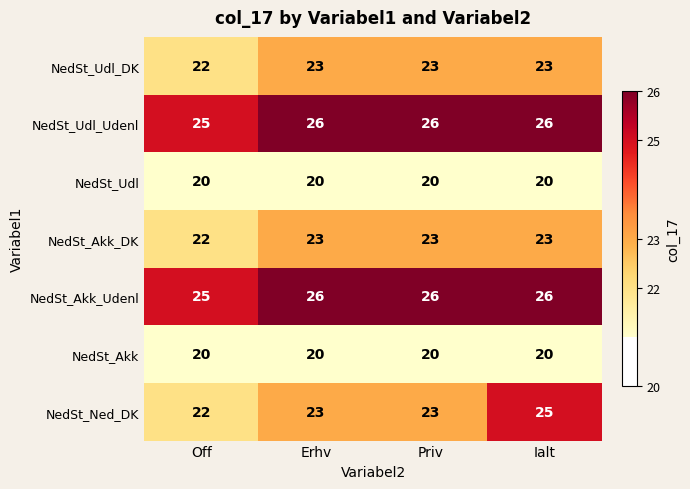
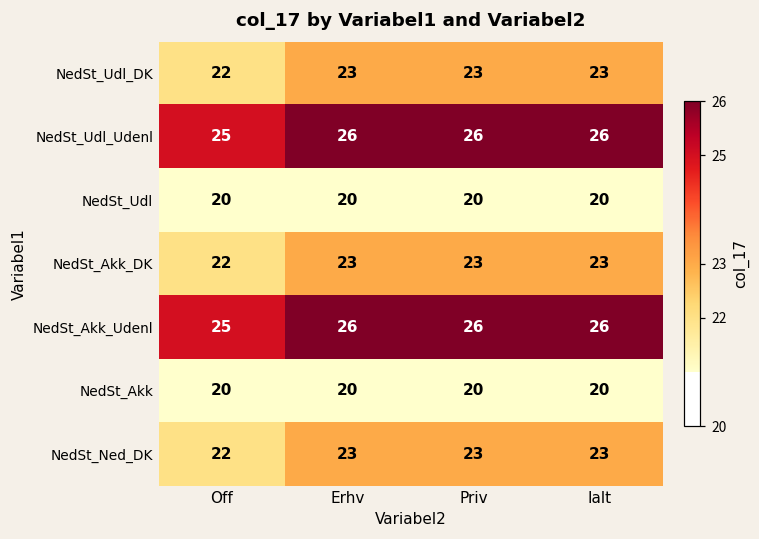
  {
    "NedSt_Udl_DK": {
      "Off": 22,
      "Erhv": 23,
      "Priv": 23,
      "Ialt": 23
    },
    "NedSt_Udl_Udenl": {
      "Off": 25,
      "Erhv": 26,
      "Priv": 26,
      "Ialt": 26
    },
    "NedSt_Udl": {
      "Off": 20,
      "Erhv": 20,
      "Priv": 20,
      "Ialt": 20
    },
    "NedSt_Akk_DK": {
      "Off": 22,
      "Erhv": 23,
      "Priv": 23,
      "Ialt": 23
    },
    "NedSt_Akk_Udenl": {
      "Off": 25,
      "Erhv": 26,
      "Priv": 26,
      "Ialt": 26
    },
    "NedSt_Akk": {
      "Off": 20,
      "Erhv": 20,
      "Priv": 20,
      "Ialt": 20
    },
    "NedSt_Ned_DK": {
      "Off": 22,
      "Erhv": 23,
      "Priv": 23,
-     "Ialt": 25
+     "Ialt": 23
    }
  }
